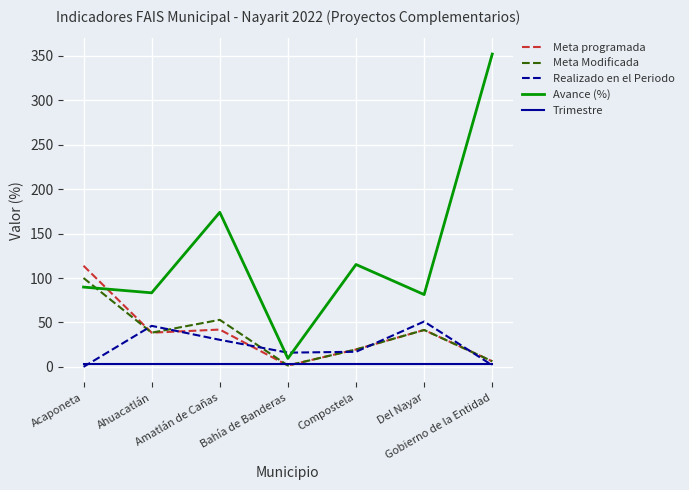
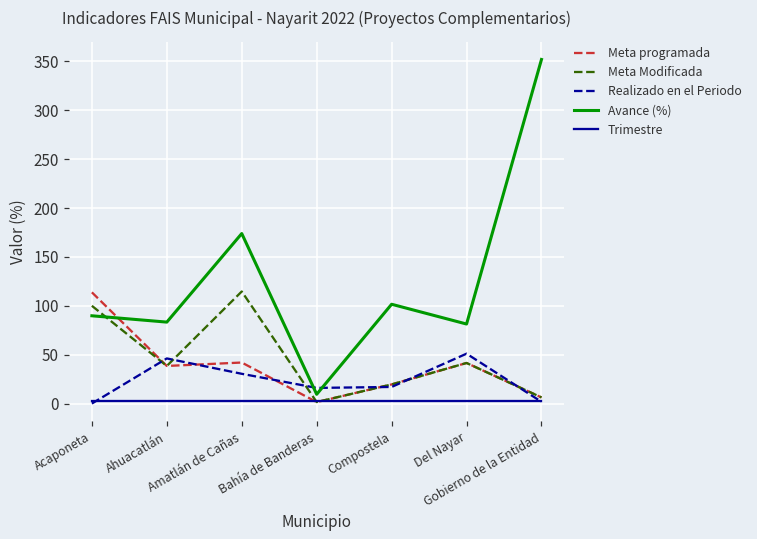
  {
    "Meta programada": {
      "Acaponeta": 110,
      "Amatlán de Cañas": 40
    },
    "Meta Modificada": {
      "Acaponeta": 100,
-     "Amatlán de Cañas": 50
+     "Amatlán de Cañas": 110
    },
    "Avance (%)": {
      "Acaponeta": 90,
      "Ahuacatlán": 80,
      "Amatlán de Cañas": 170,
      "Bahía de Banderas": 10,
-     "Compostela": 120,
+     "Compostela": 100,
      "Del Nayar": 80,
      "Gobierno de la Entidad": 350
    }
  }
